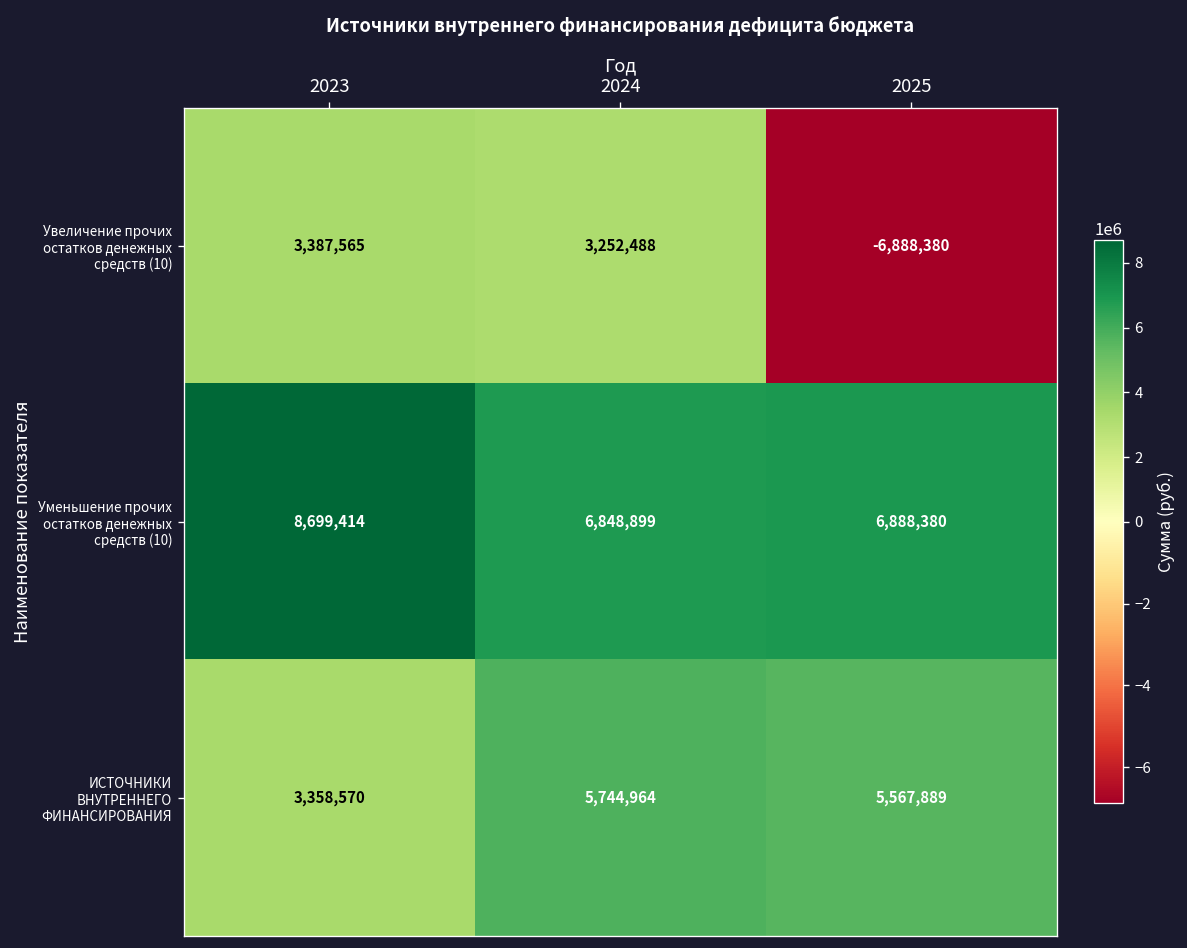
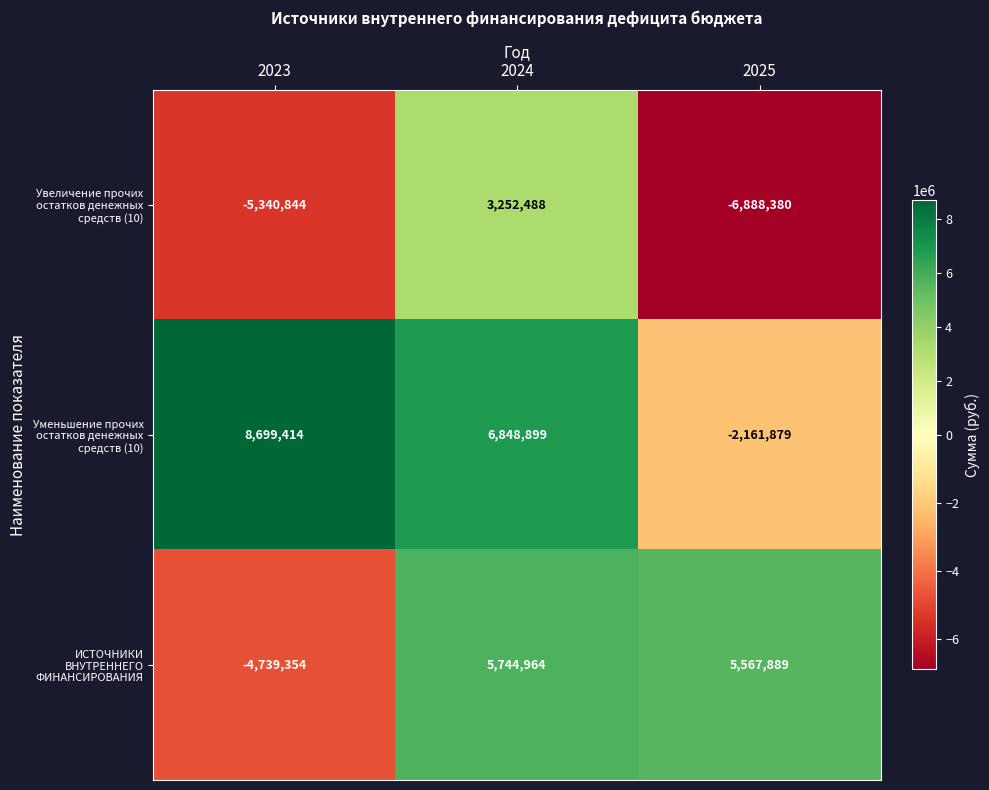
  {
    "Увеличение прочих остатков денежных средств (10)": {
-     "2023": "3,387,565",
+     "2023": "-5,340,844",
      "2024": "3,252,488",
      "2025": "-6,888,380"
    },
    "Уменьшение прочих остатков денежных средств (10)": {
      "2023": "8,699,414",
      "2024": "6,848,899",
-     "2025": "6,888,380"
+     "2025": "-2,161,879"
    },
    "ИСТОЧНИКИ ВНУТРЕННЕГО ФИНАНСИРОВАНИЯ": {
-     "2023": "3,358,570",
+     "2023": "-4,739,354",
      "2024": "5,744,964",
      "2025": "5,567,889"
    }
  }
